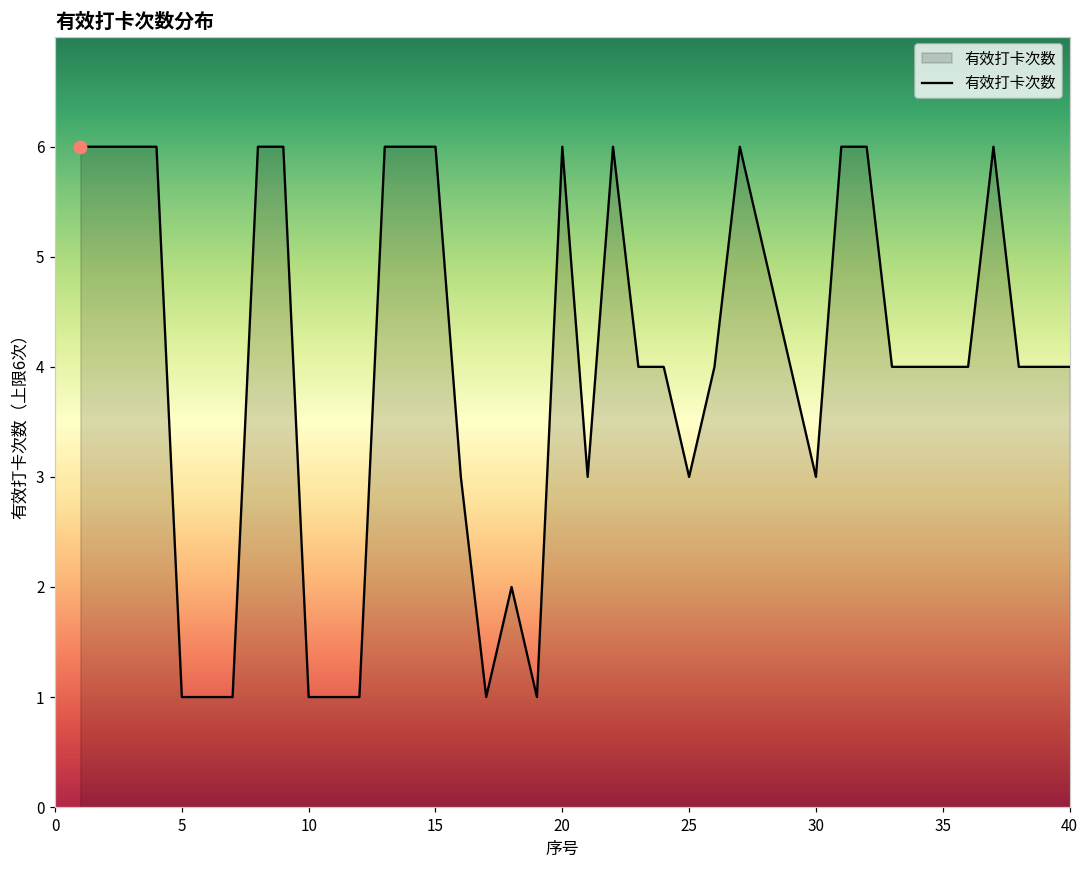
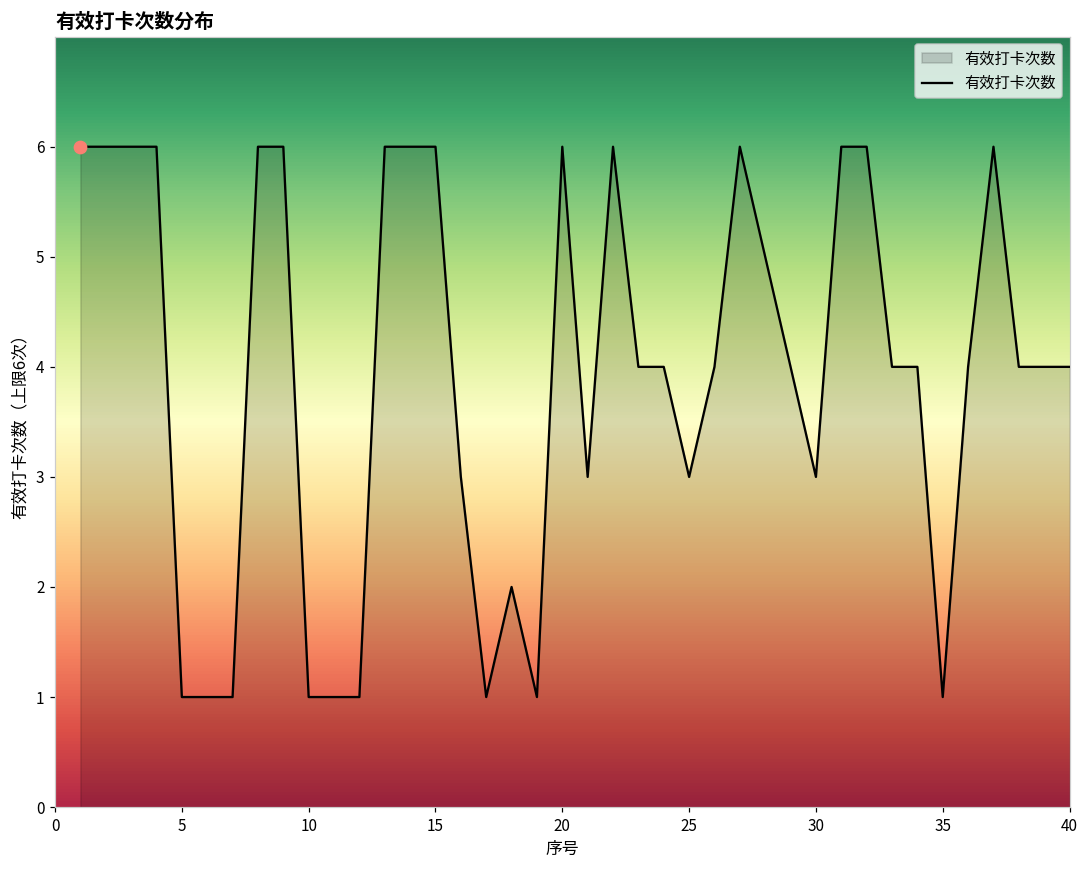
  {
    "有效打卡次数": {
      "5": 1,
      "10": 1,
      "15": 6,
      "20": 6,
      "25": 3,
      "30": 3,
-     "35": 4,
+     "35": 1,
      "40": 4
    }
  }
